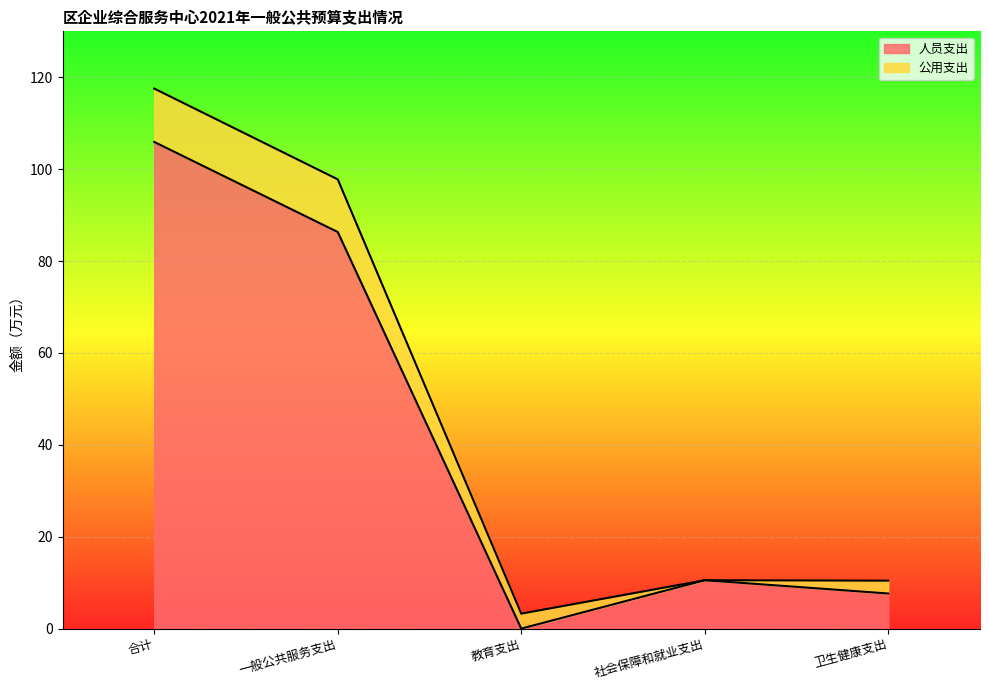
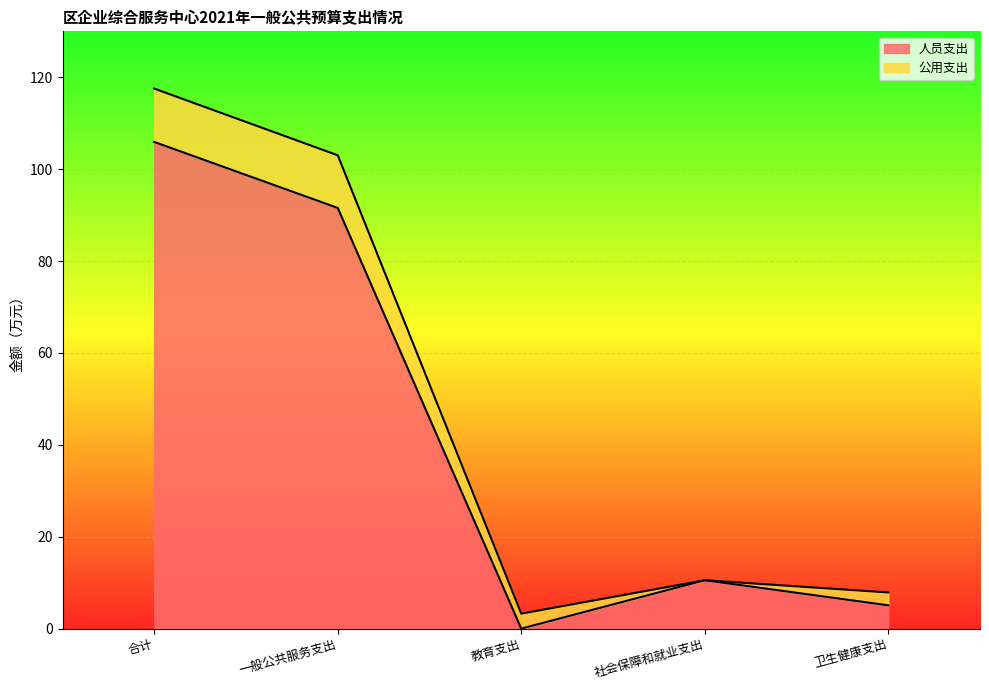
  {
    "人员支出": {
      "合计": 106,
-     "一般公共服务支出": 86,
+     "一般公共服务支出": 92,
      "教育支出": 0,
-     "卫生健康支出": 8
+     "卫生健康支出": 5
    },
    "公用支出": {
      "合计": 12,
      "一般公共服务支出": 11,
      "教育支出": 3,
      "卫生健康支出": 3
    }
  }
